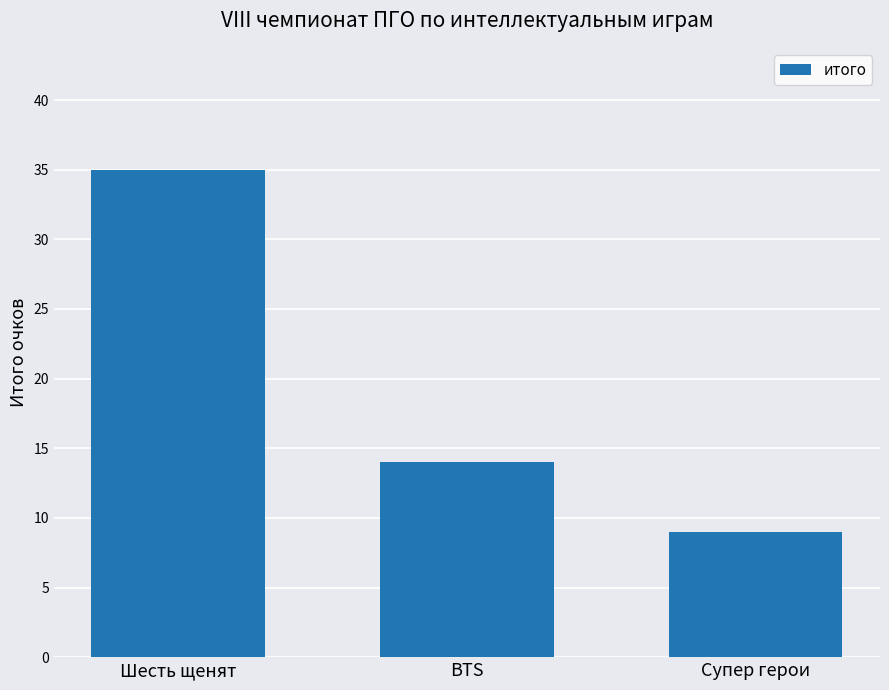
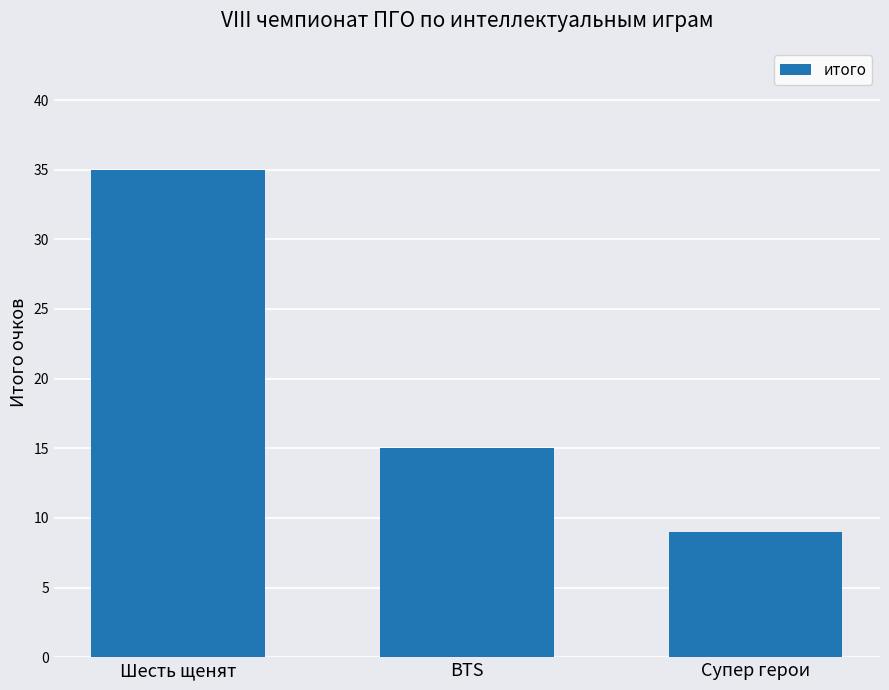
  {
    "Шесть щенят": 35,
-   "BTS": 14,
+   "BTS": 15,
    "Супер герои": 9
  }
